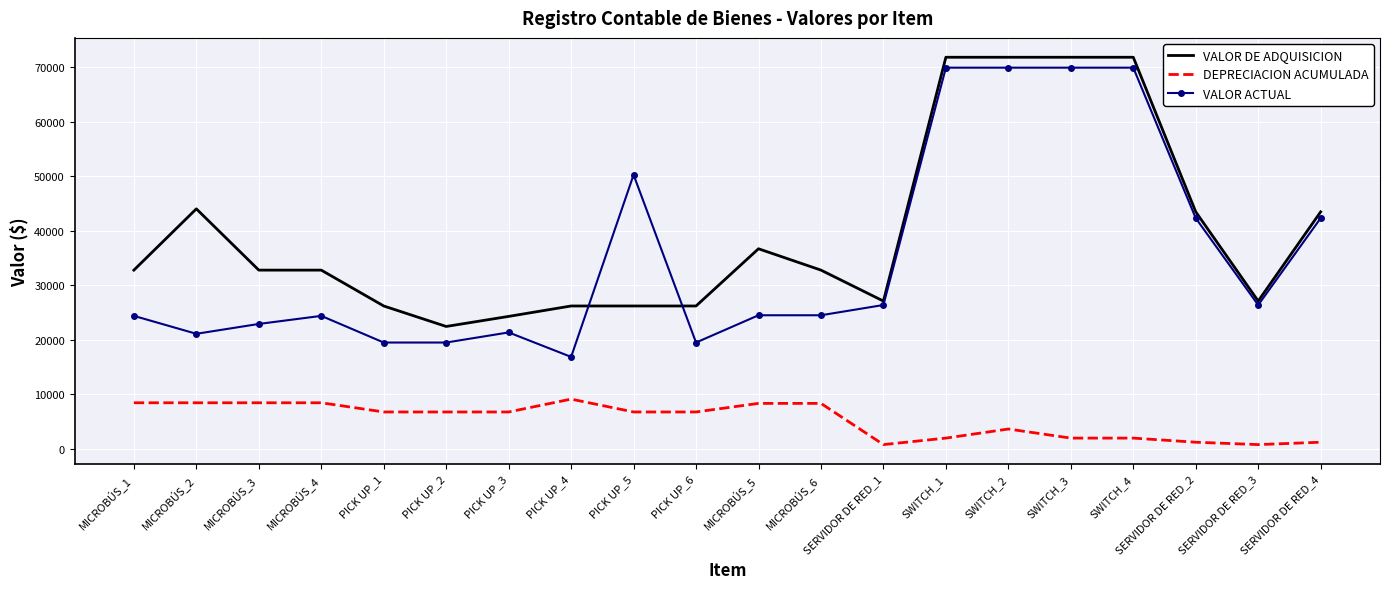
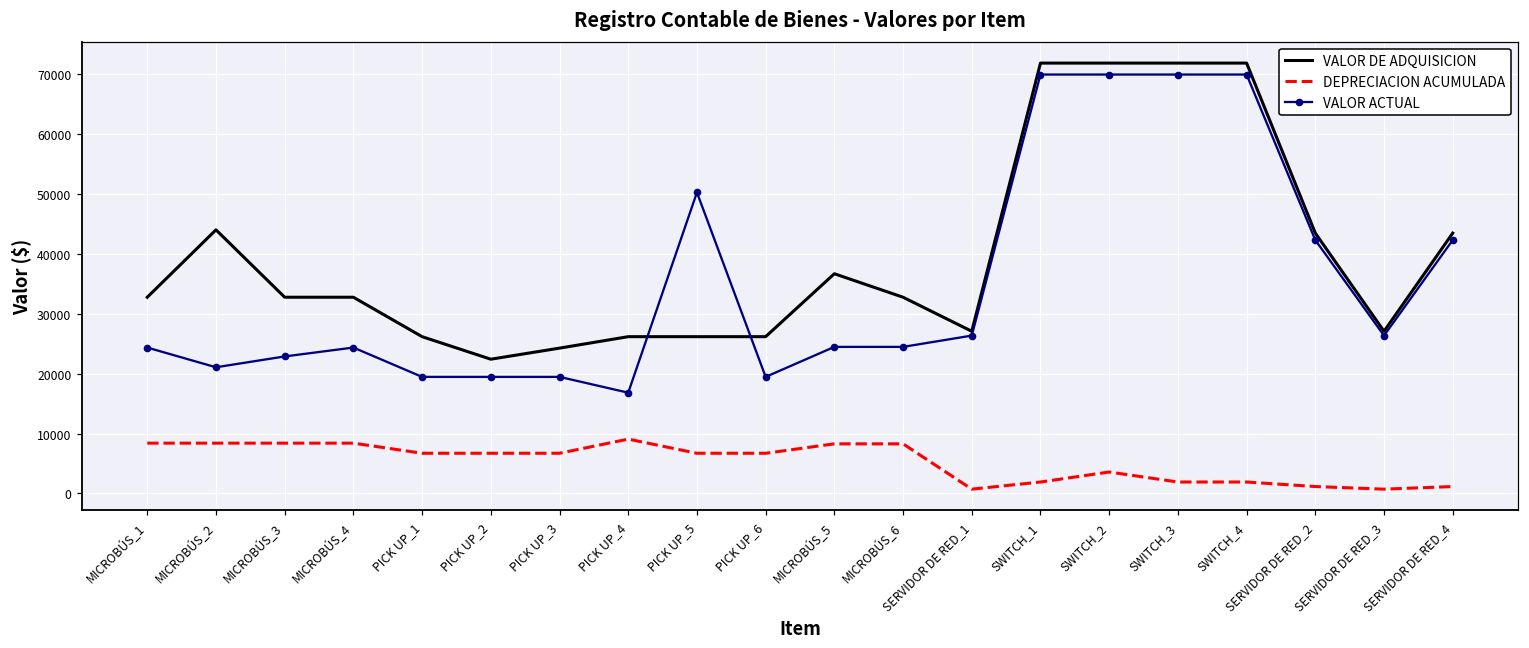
  {
    "VALOR DE ADQUISICION": {
      "MICROBÚS_1": 33000,
      "MICROBÚS_2": 44000,
      "MICROBÚS_3": 33000,
      "MICROBÚS_4": 33000,
      "PICK UP_1": 26000,
      "PICK UP_2": 22000,
      "PICK UP_3": 24000,
      "PICK UP_4": 26000,
      "PICK UP_5": 26000,
      "PICK UP_6": 26000,
      "MICROBÚS_5": 37000,
      "MICROBÚS_6": 33000,
      "SERVIDOR DE RED_1": 27000,
      "SWITCH_1": 72000,
      "SWITCH_2": 72000,
      "SWITCH_3": 72000,
      "SWITCH_4": 72000,
      "SERVIDOR DE RED_2": 43000,
      "SERVIDOR DE RED_3": 27000,
      "SERVIDOR DE RED_4": 43000
    },
    "DEPRECIACION ACUMULADA": {
      "MICROBÚS_1": 8000,
      "MICROBÚS_2": 8000,
      "MICROBÚS_3": 8000,
      "MICROBÚS_4": 8000,
      "PICK UP_1": 7000,
      "PICK UP_2": 7000,
      "PICK UP_3": 7000,
      "PICK UP_4": 9000,
      "PICK UP_5": 7000,
      "PICK UP_6": 7000,
      "MICROBÚS_5": 8000,
      "MICROBÚS_6": 8000,
      "SERVIDOR DE RED_1": 1000,
      "SWITCH_1": 2000,
      "SWITCH_2": 4000,
      "SWITCH_3": 2000,
      "SWITCH_4": 2000,
      "SERVIDOR DE RED_2": 1000,
      "SERVIDOR DE RED_3": 1000,
      "SERVIDOR DE RED_4": 1000
    },
    "VALOR ACTUAL": {
      "MICROBÚS_1": 24000,
      "MICROBÚS_2": 21000,
      "MICROBÚS_3": 23000,
      "MICROBÚS_4": 24000,
      "PICK UP_1": 19000,
      "PICK UP_2": 19000,
-     "PICK UP_3": 21000,
+     "PICK UP_3": 19000,
      "PICK UP_4": 17000,
      "PICK UP_5": 50000,
      "PICK UP_6": 19000,
      "MICROBÚS_5": 24000,
      "MICROBÚS_6": 24000,
      "SERVIDOR DE RED_1": 26000,
      "SWITCH_1": 70000,
      "SWITCH_2": 70000,
      "SWITCH_3": 70000,
      "SWITCH_4": 70000,
      "SERVIDOR DE RED_2": 42000,
      "SERVIDOR DE RED_3": 26000,
      "SERVIDOR DE RED_4": 42000
    }
  }
